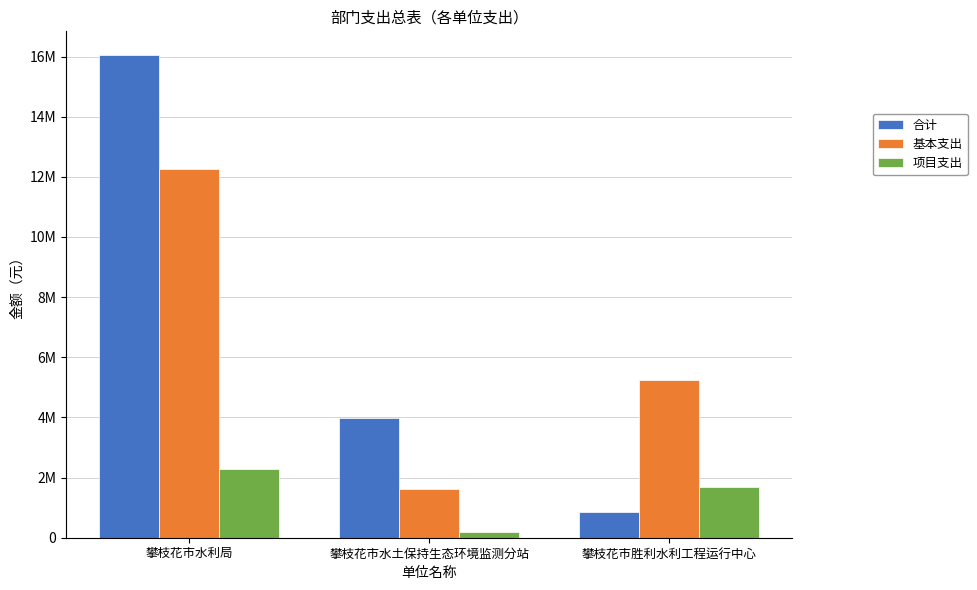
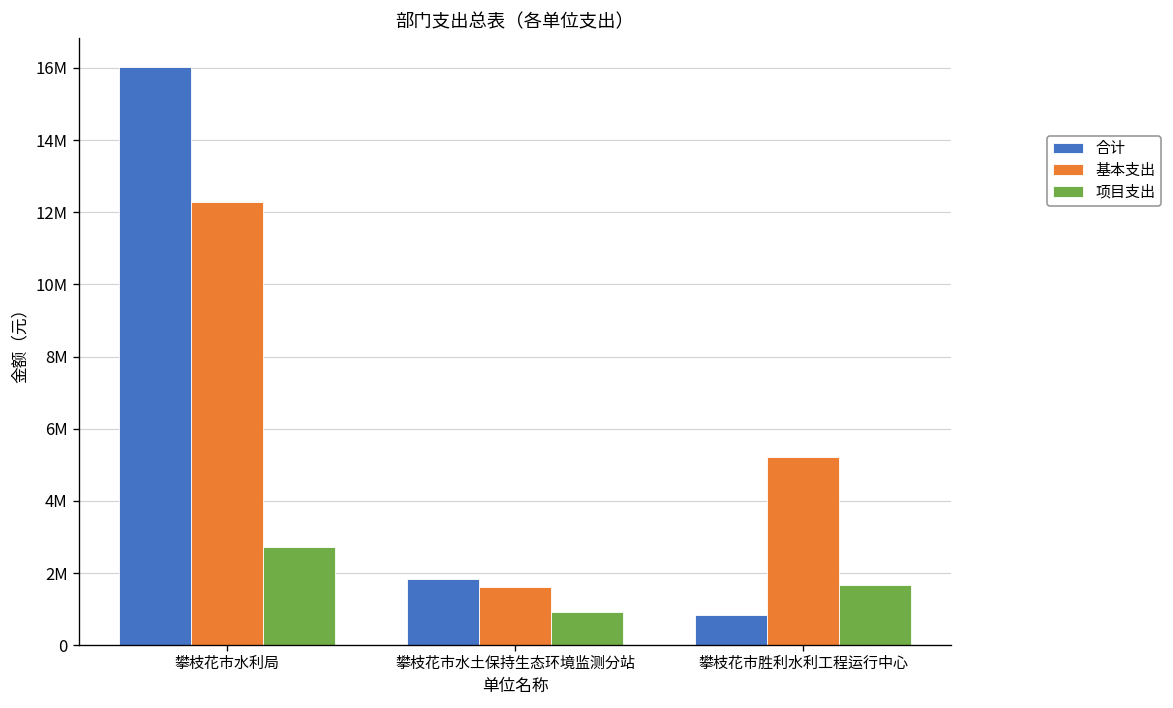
  {
    "合计": {
      "攀枝花市水利局": 16000000,
-     "攀枝花市水土保持生态环境监测分站": 4000000,
+     "攀枝花市水土保持生态环境监测分站": 1800000,
      "攀枝花市胜利水利工程运行中心": 800000
    },
    "基本支出": {
      "攀枝花市水利局": 12300000,
      "攀枝花市水土保持生态环境监测分站": 1600000,
      "攀枝花市胜利水利工程运行中心": 5200000
    },
    "项目支出": {
-     "攀枝花市水利局": 2300000,
-     "攀枝花市水土保持生态环境监测分站": 200000,
+     "攀枝花市水利局": 2700000,
+     "攀枝花市水土保持生态环境监测分站": 900000,
      "攀枝花市胜利水利工程运行中心": 1700000
    }
  }
